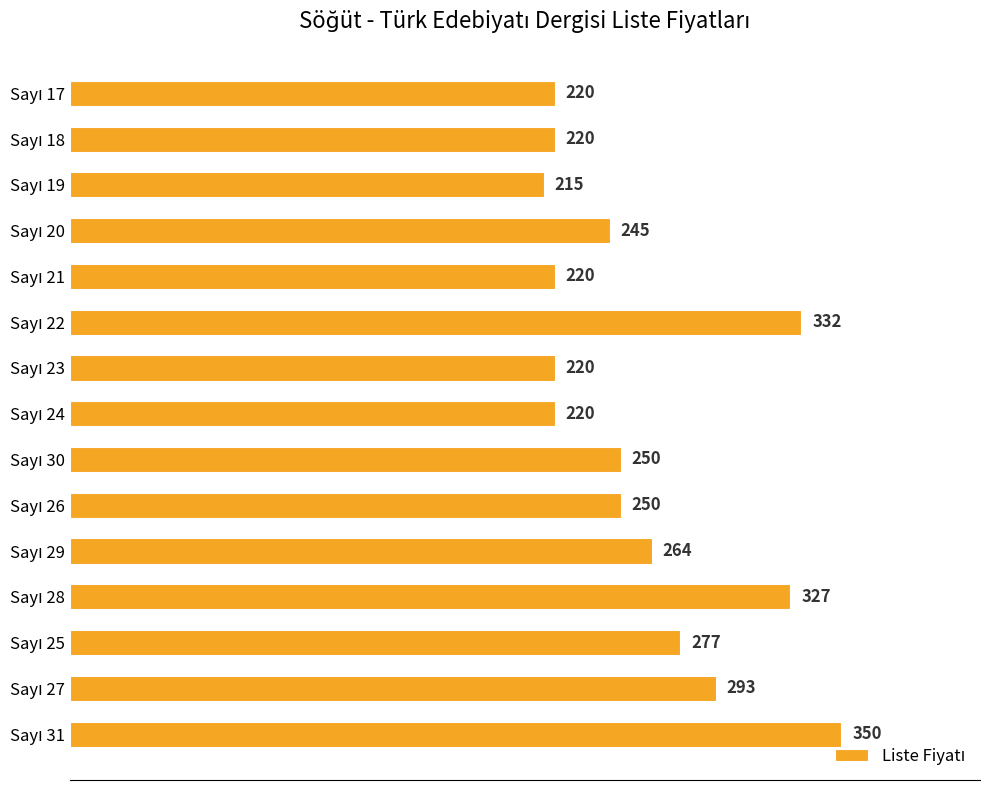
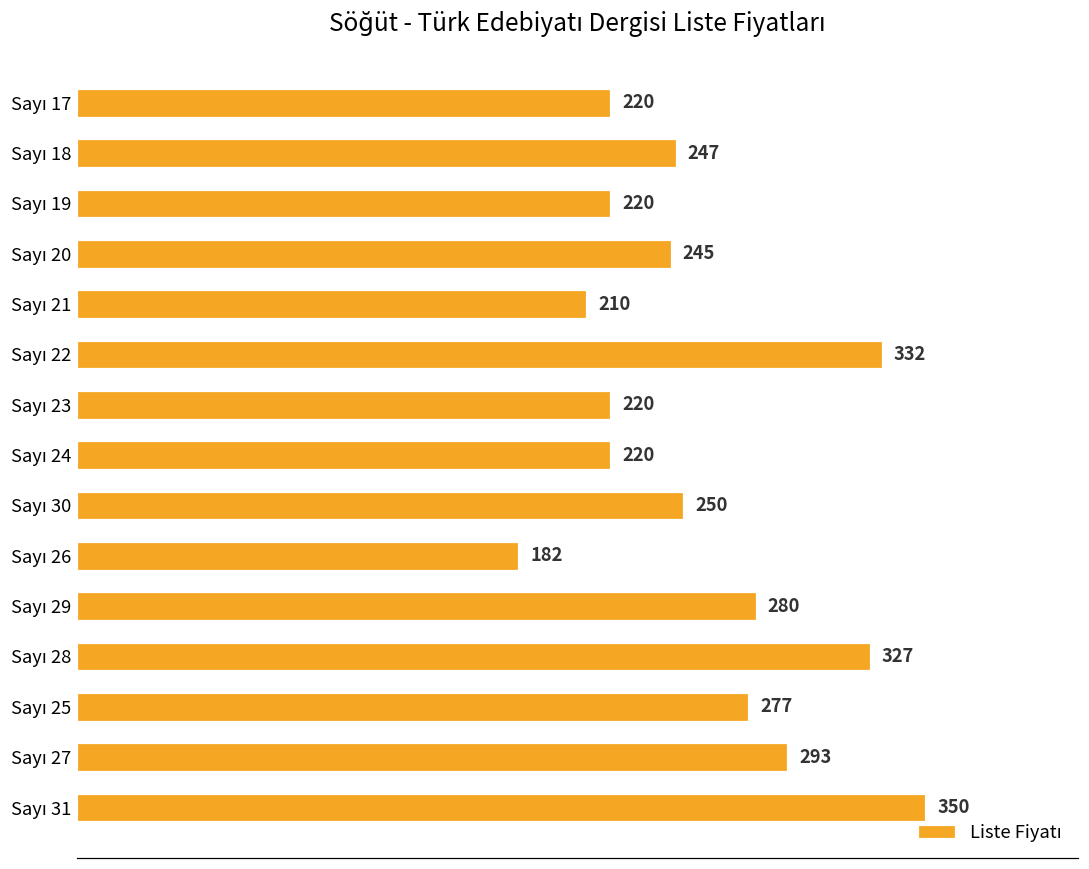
  {
    "Sayı 17": 220,
-   "Sayı 18": 220,
-   "Sayı 19": 215,
+   "Sayı 18": 247,
+   "Sayı 19": 220,
    "Sayı 20": 245,
-   "Sayı 21": 220,
+   "Sayı 21": 210,
    "Sayı 22": 332,
    "Sayı 23": 220,
    "Sayı 24": 220,
    "Sayı 30": 250,
-   "Sayı 26": 250,
-   "Sayı 29": 264,
+   "Sayı 26": 182,
+   "Sayı 29": 280,
    "Sayı 28": 327,
    "Sayı 25": 277,
    "Sayı 27": 293,
    "Sayı 31": 350
  }
